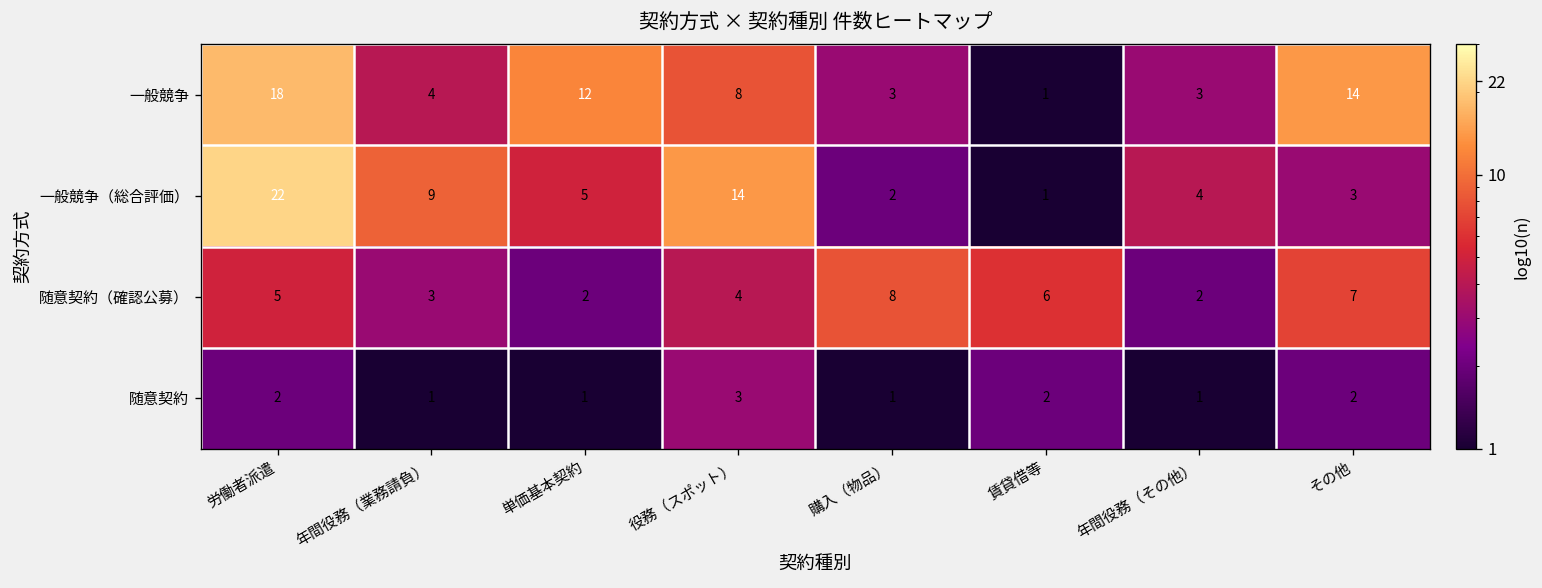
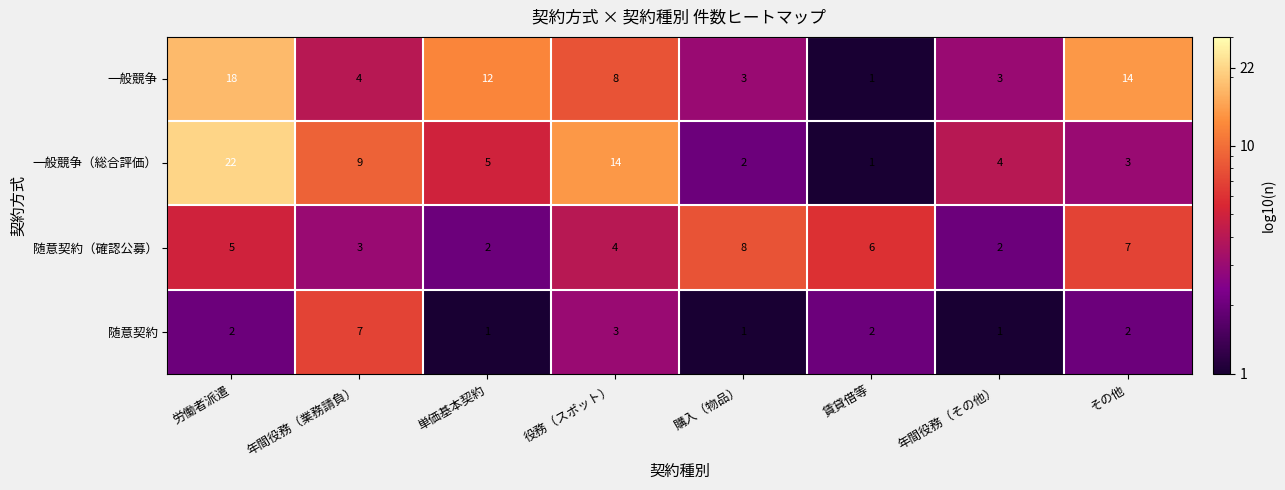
  {
    "一般競争": {
      "労働者派遣": 18,
      "年間役務（業務請負）": 4,
      "単価基本契約": 12,
      "役務（スポット）": 8,
      "購入（物品）": 3,
      "賃貸借等": 1,
      "年間役務（その他）": 3,
      "その他": 14
    },
    "一般競争（総合評価）": {
      "労働者派遣": 22,
      "年間役務（業務請負）": 9,
      "単価基本契約": 5,
      "役務（スポット）": 14,
      "購入（物品）": 2,
      "賃貸借等": 1,
      "年間役務（その他）": 4,
      "その他": 3
    },
    "随意契約（確認公募）": {
      "労働者派遣": 5,
      "年間役務（業務請負）": 3,
      "単価基本契約": 2,
      "役務（スポット）": 4,
      "購入（物品）": 8,
      "賃貸借等": 6,
      "年間役務（その他）": 2,
      "その他": 7
    },
    "随意契約": {
      "労働者派遣": 2,
-     "年間役務（業務請負）": 1,
+     "年間役務（業務請負）": 7,
      "単価基本契約": 1,
      "役務（スポット）": 3,
      "購入（物品）": 1,
      "賃貸借等": 2,
      "年間役務（その他）": 1,
      "その他": 2
    }
  }
